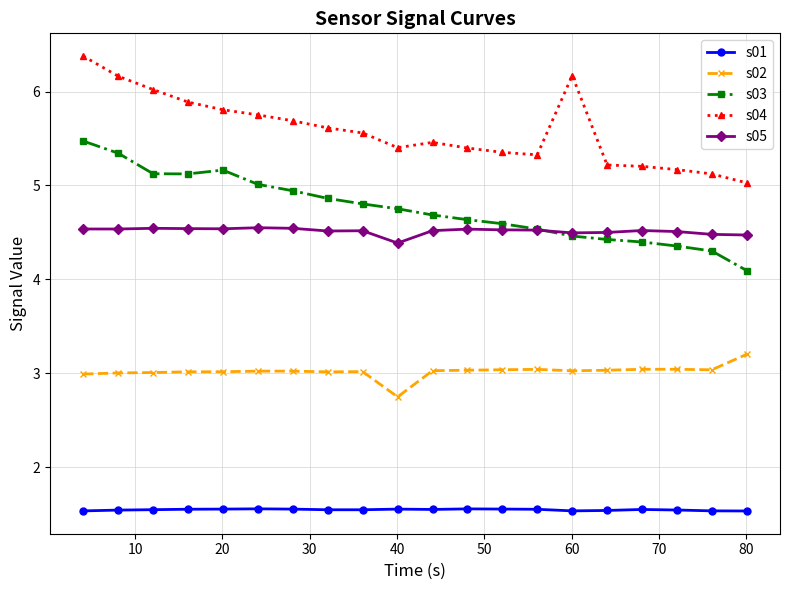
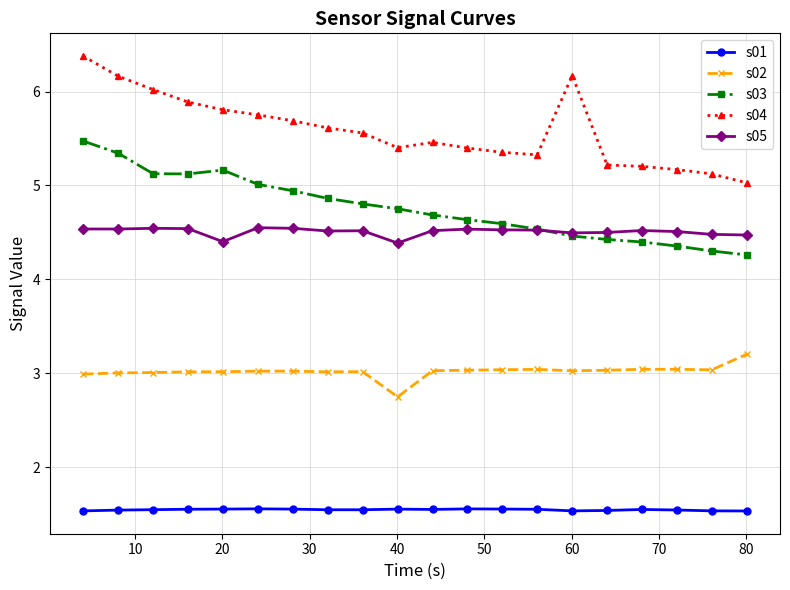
  {
    "s01": {
      "20": 1.6,
      "40": 1.6,
      "60": 1.5,
      "80": 1.5
    },
    "s02": {
      "20": 3.0,
      "40": 2.7,
      "60": 3.0,
      "80": 3.2
    },
    "s03": {
      "20": 5.2,
      "40": 4.8,
      "60": 4.5,
-     "80": 4.1
+     "80": 4.3
    },
    "s04": {
      "20": 5.8,
      "40": 5.4,
      "60": 6.2,
      "80": 5.0
    },
    "s05": {
-     "20": 4.5,
+     "20": 4.4,
      "40": 4.4,
      "60": 4.5,
      "80": 4.5
    }
  }
